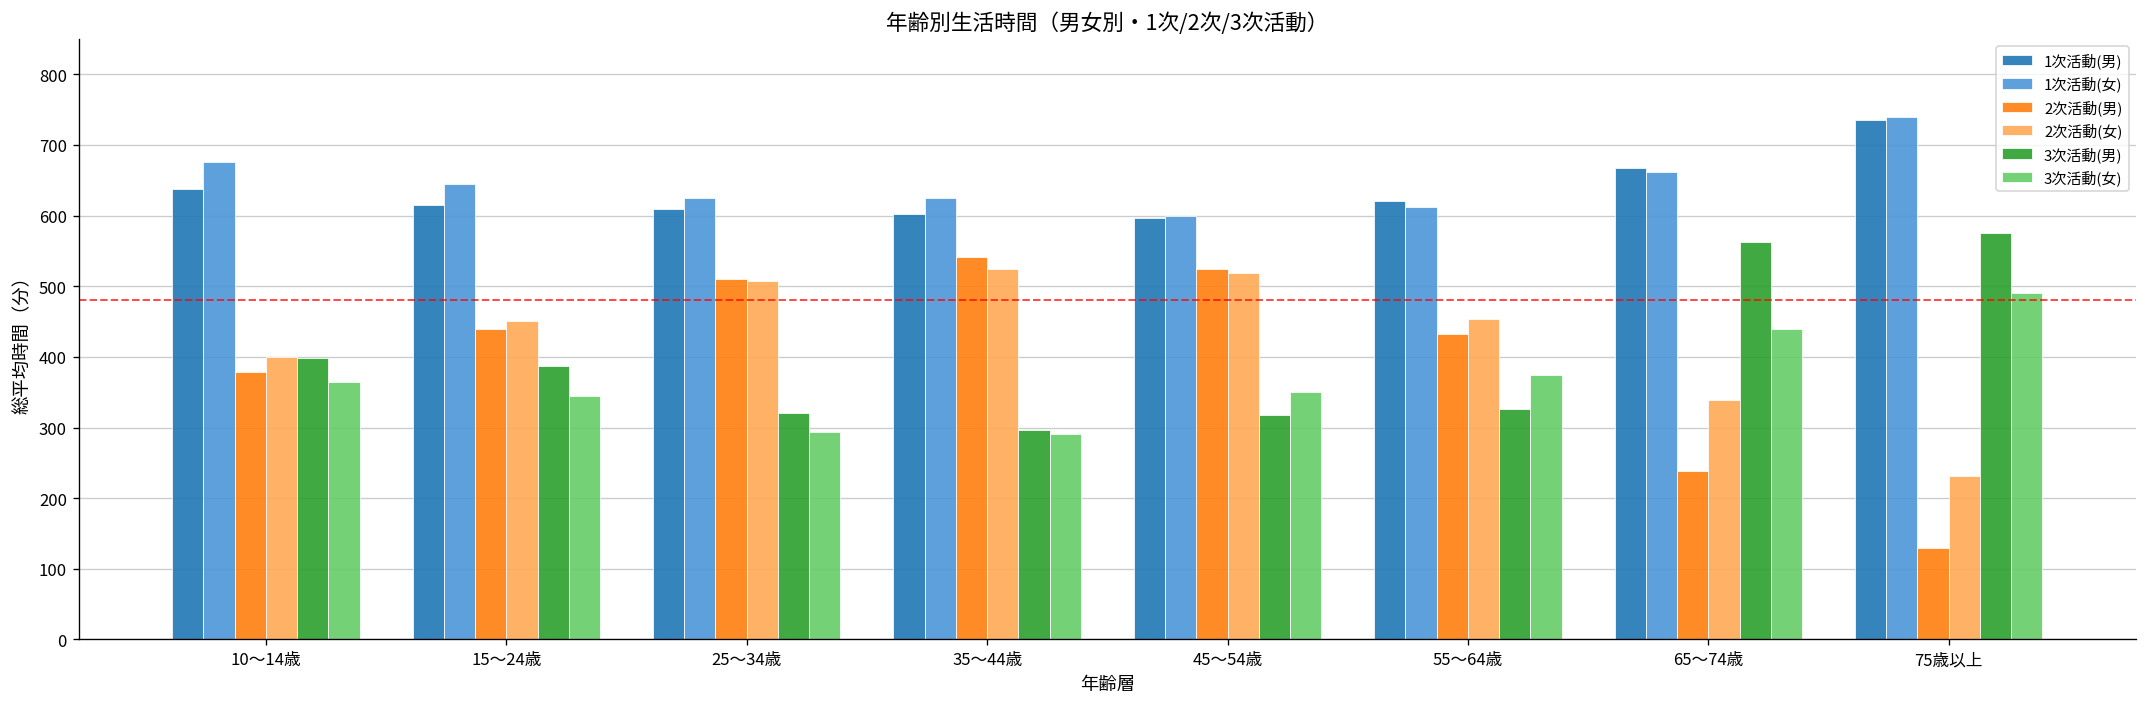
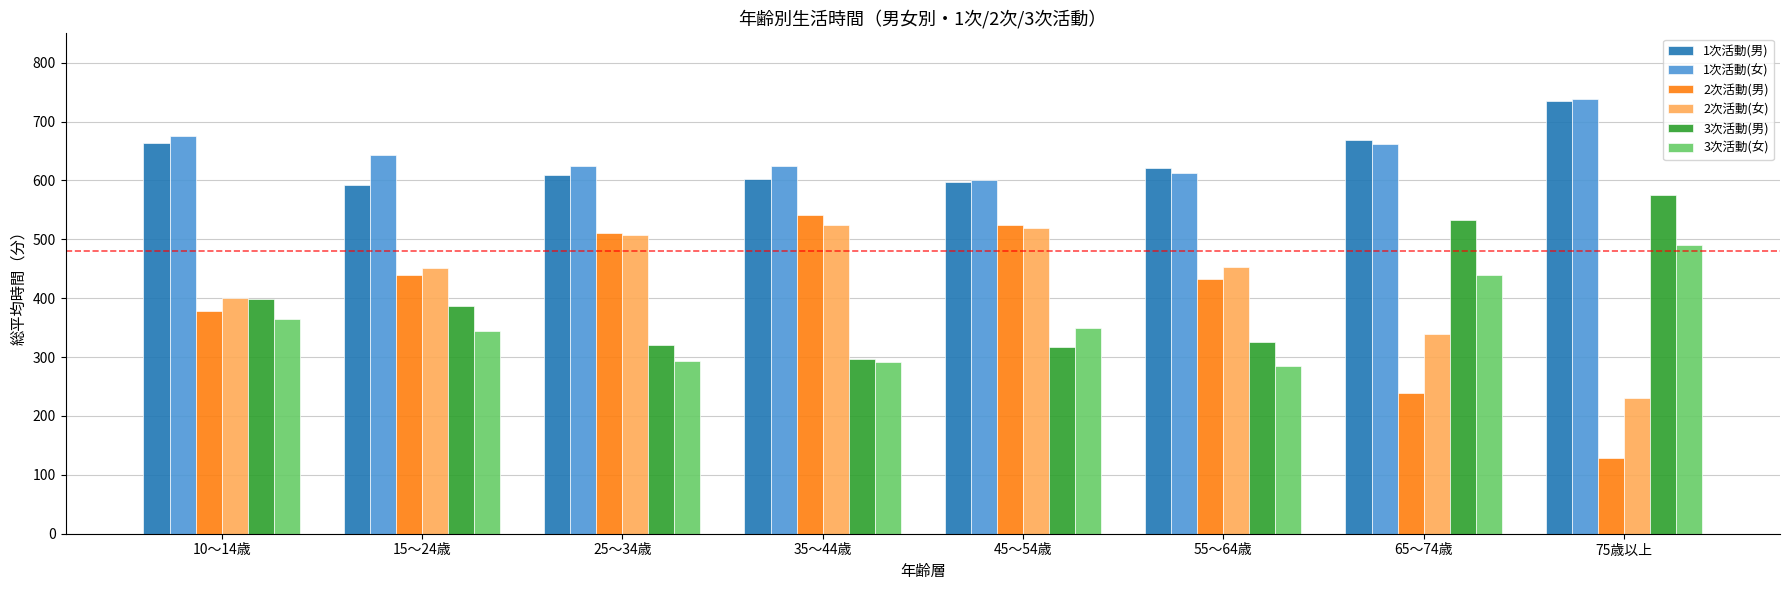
  {
    "1次活動(男)": {
-     "10～14歳": 640,
-     "15～24歳": 620,
+     "10～14歳": 660,
+     "15～24歳": 590,
      "25～34歳": 610,
      "35～44歳": 600,
      "45～54歳": 600,
      "55～64歳": 620,
      "65～74歳": 670,
      "75歳以上": 740
    },
    "1次活動(女)": {
      "10～14歳": 680,
      "15～24歳": 640,
      "25～34歳": 630,
      "35～44歳": 630,
      "45～54歳": 600,
      "55～64歳": 610,
      "65～74歳": 660,
      "75歳以上": 740
    },
    "2次活動(男)": {
      "10～14歳": 380,
      "15～24歳": 440,
      "25～34歳": 510,
      "35～44歳": 540,
      "45～54歳": 530,
      "55～64歳": 430,
      "65～74歳": 240,
      "75歳以上": 130
    },
    "2次活動(女)": {
      "10～14歳": 400,
      "15～24歳": 450,
      "25～34歳": 510,
      "35～44歳": 520,
      "45～54歳": 520,
      "55～64歳": 450,
      "65～74歳": 340,
      "75歳以上": 230
    },
    "3次活動(男)": {
      "10～14歳": 400,
      "15～24歳": 390,
      "25～34歳": 320,
      "35～44歳": 300,
      "45～54歳": 320,
      "55～64歳": 330,
-     "65～74歳": 560,
+     "65～74歳": 530,
      "75歳以上": 580
    },
    "3次活動(女)": {
      "10～14歳": 360,
      "15～24歳": 340,
      "25～34歳": 290,
      "35～44歳": 290,
      "45～54歳": 350,
-     "55～64歳": 370,
+     "55～64歳": 290,
      "65～74歳": 440,
      "75歳以上": 490
    }
  }
